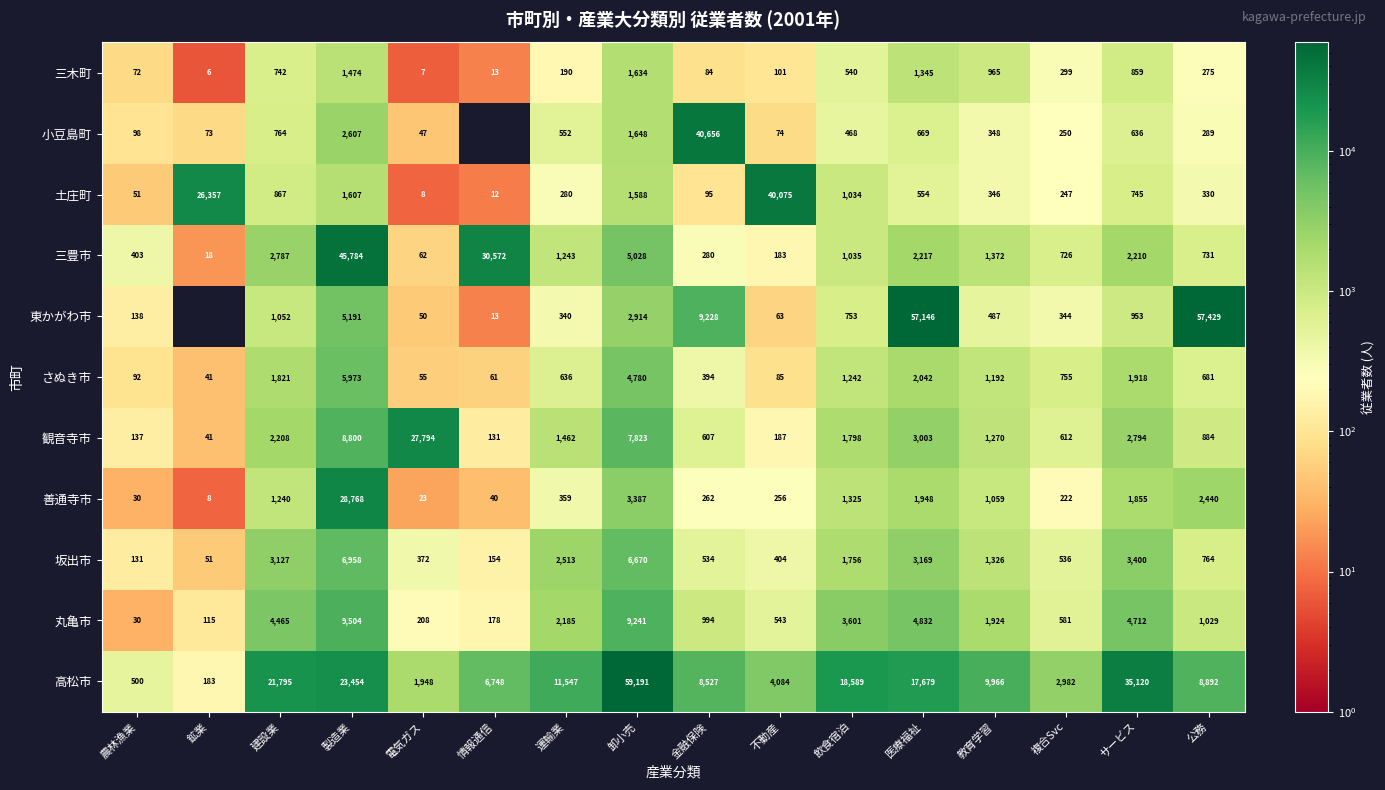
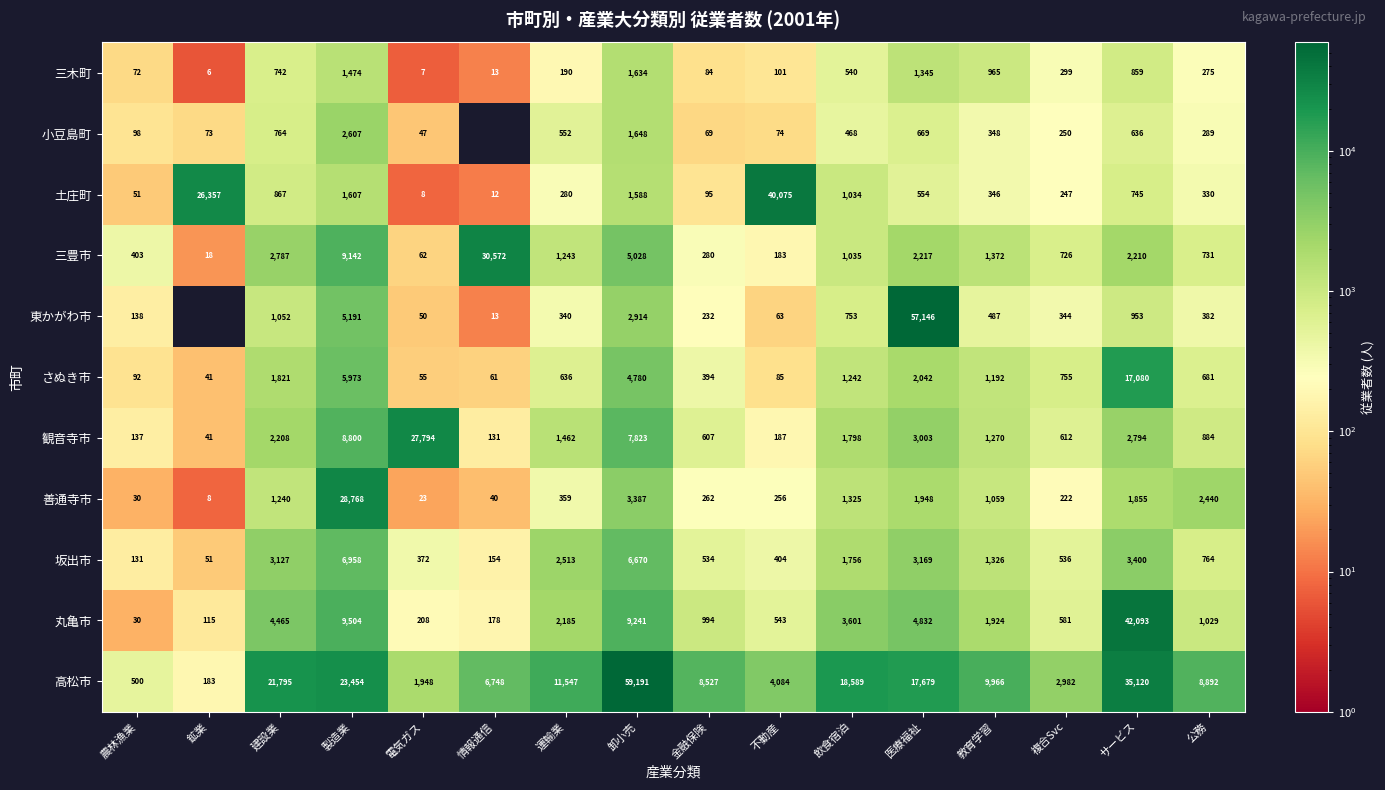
  {
    "三木町": {
      "農林漁業": "72",
      "鉱業": "6",
      "建設業": "742",
      "製造業": "1,474",
      "電気ガス": "7",
      "情報通信": "13",
      "運輸業": "190",
      "卸小売": "1,634",
      "金融保険": "84",
      "不動産": "101",
      "飲食宿泊": "540",
      "医療福祉": "1,345",
      "教育学習": "965",
      "複合Svc": "299",
      "サービス": "859",
      "公務": "275"
    },
    "小豆島町": {
      "農林漁業": "98",
      "鉱業": "73",
      "建設業": "764",
      "製造業": "2,607",
      "電気ガス": "47",
      "運輸業": "552",
      "卸小売": "1,648",
-     "金融保険": "40,656",
+     "金融保険": "69",
      "不動産": "74",
      "飲食宿泊": "468",
      "医療福祉": "669",
      "教育学習": "348",
      "複合Svc": "250",
      "サービス": "636",
      "公務": "289"
    },
    "土庄町": {
      "農林漁業": "51",
      "鉱業": "26,357",
      "建設業": "867",
      "製造業": "1,607",
      "電気ガス": "8",
      "情報通信": "12",
      "運輸業": "280",
      "卸小売": "1,588",
      "金融保険": "95",
      "不動産": "40,075",
      "飲食宿泊": "1,034",
      "医療福祉": "554",
      "教育学習": "346",
      "複合Svc": "247",
      "サービス": "745",
      "公務": "330"
    },
    "三豊市": {
      "農林漁業": "403",
      "鉱業": "18",
      "建設業": "2,787",
-     "製造業": "45,784",
+     "製造業": "9,142",
      "電気ガス": "62",
      "情報通信": "30,572",
      "運輸業": "1,243",
      "卸小売": "5,028",
      "金融保険": "280",
      "不動産": "183",
      "飲食宿泊": "1,035",
      "医療福祉": "2,217",
      "教育学習": "1,372",
      "複合Svc": "726",
      "サービス": "2,210",
      "公務": "731"
    },
    "東かがわ市": {
      "農林漁業": "138",
      "建設業": "1,052",
      "製造業": "5,191",
      "電気ガス": "50",
      "情報通信": "13",
      "運輸業": "340",
      "卸小売": "2,914",
-     "金融保険": "9,228",
+     "金融保険": "232",
      "不動産": "63",
      "飲食宿泊": "753",
      "医療福祉": "57,146",
      "教育学習": "487",
      "複合Svc": "344",
      "サービス": "953",
-     "公務": "57,429"
+     "公務": "382"
    },
    "さぬき市": {
      "農林漁業": "92",
      "鉱業": "41",
      "建設業": "1,821",
      "製造業": "5,973",
      "電気ガス": "55",
      "情報通信": "61",
      "運輸業": "636",
      "卸小売": "4,780",
      "金融保険": "394",
      "不動産": "85",
      "飲食宿泊": "1,242",
      "医療福祉": "2,042",
      "教育学習": "1,192",
      "複合Svc": "755",
-     "サービス": "1,918",
+     "サービス": "17,080",
      "公務": "681"
    },
    "観音寺市": {
      "農林漁業": "137",
      "鉱業": "41",
      "建設業": "2,208",
      "製造業": "8,800",
      "電気ガス": "27,794",
      "情報通信": "131",
      "運輸業": "1,462",
      "卸小売": "7,823",
      "金融保険": "607",
      "不動産": "187",
      "飲食宿泊": "1,798",
      "医療福祉": "3,003",
      "教育学習": "1,270",
      "複合Svc": "612",
      "サービス": "2,794",
      "公務": "884"
    },
    "善通寺市": {
      "農林漁業": "30",
      "鉱業": "8",
      "建設業": "1,240",
      "製造業": "28,768",
      "電気ガス": "23",
      "情報通信": "40",
      "運輸業": "359",
      "卸小売": "3,387",
      "金融保険": "262",
      "不動産": "256",
      "飲食宿泊": "1,325",
      "医療福祉": "1,948",
      "教育学習": "1,059",
      "複合Svc": "222",
      "サービス": "1,855",
      "公務": "2,440"
    },
    "坂出市": {
      "農林漁業": "131",
      "鉱業": "51",
      "建設業": "3,127",
      "製造業": "6,958",
      "電気ガス": "372",
      "情報通信": "154",
      "運輸業": "2,513",
      "卸小売": "6,670",
      "金融保険": "534",
      "不動産": "404",
      "飲食宿泊": "1,756",
      "医療福祉": "3,169",
      "教育学習": "1,326",
      "複合Svc": "536",
      "サービス": "3,400",
      "公務": "764"
    },
    "丸亀市": {
      "農林漁業": "30",
      "鉱業": "115",
      "建設業": "4,465",
      "製造業": "9,504",
      "電気ガス": "208",
      "情報通信": "178",
      "運輸業": "2,185",
      "卸小売": "9,241",
      "金融保険": "994",
      "不動産": "543",
      "飲食宿泊": "3,601",
      "医療福祉": "4,832",
      "教育学習": "1,924",
      "複合Svc": "581",
-     "サービス": "4,712",
+     "サービス": "42,093",
      "公務": "1,029"
    },
    "高松市": {
      "農林漁業": "500",
      "鉱業": "183",
      "建設業": "21,795",
      "製造業": "23,454",
      "電気ガス": "1,948",
      "情報通信": "6,748",
      "運輸業": "11,547",
      "卸小売": "59,191",
      "金融保険": "8,527",
      "不動産": "4,084",
      "飲食宿泊": "18,589",
      "医療福祉": "17,679",
      "教育学習": "9,966",
      "複合Svc": "2,982",
      "サービス": "35,120",
      "公務": "8,892"
    }
  }
